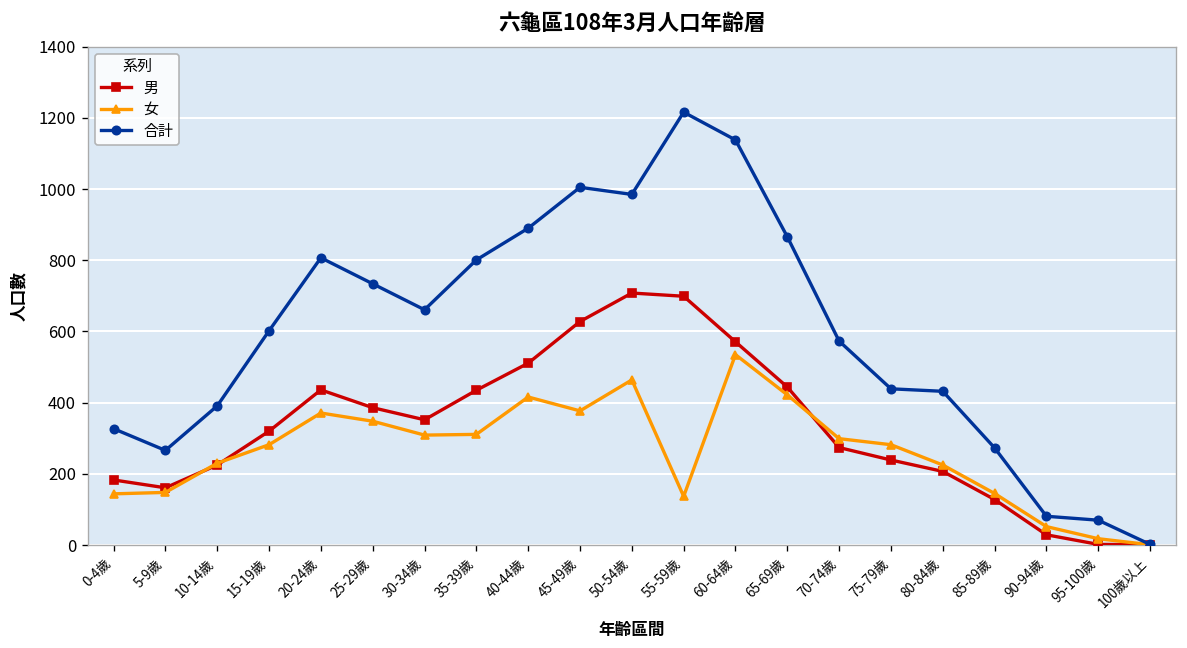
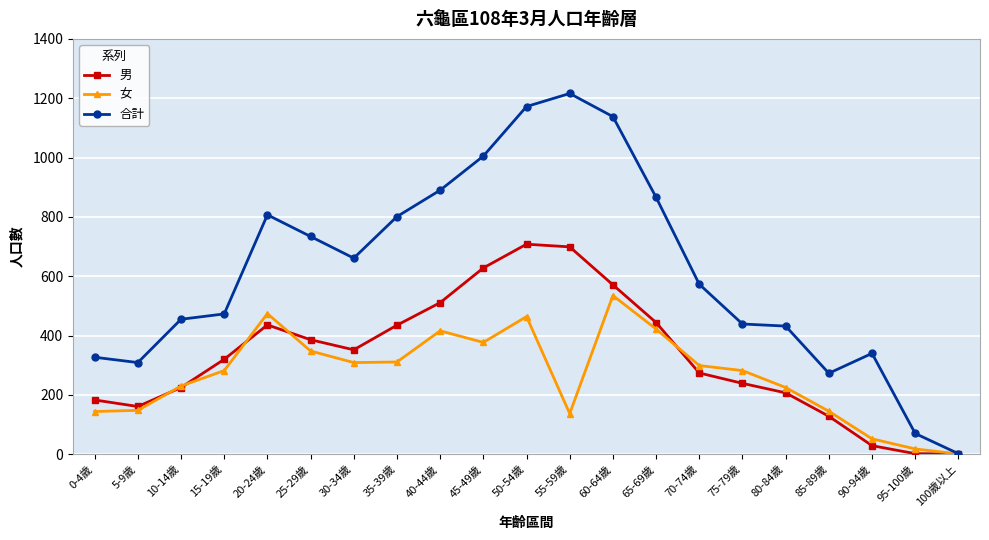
  {
    "男": {
      "0-4歲": 180,
      "5-9歲": 160,
      "15-19歲": 320,
      "20-24歲": 440,
      "25-29歲": 390,
      "30-34歲": 350,
      "35-39歲": 440,
      "40-44歲": 510,
      "45-49歲": 630,
      "50-54歲": 710,
      "55-59歲": 700,
      "60-64歲": 570,
      "65-69歲": 440,
      "70-74歲": 270,
      "75-79歲": 240,
      "80-84歲": 210,
      "85-89歲": 130,
      "90-94歲": 30,
      "95-100歲": 0
    },
    "女": {
      "0-4歲": 140,
      "5-9歲": 150,
      "15-19歲": 280,
-     "20-24歲": 370,
+     "20-24歲": 470,
      "25-29歲": 350,
      "30-34歲": 310,
      "35-39歲": 310,
      "40-44歲": 420,
      "45-49歲": 380,
      "50-54歲": 460,
      "55-59歲": 140,
      "60-64歲": 540,
      "65-69歲": 420,
      "70-74歲": 300,
      "75-79歲": 280,
      "80-84歲": 230,
      "85-89歲": 150,
      "90-94歲": 50,
      "95-100歲": 20
    },
    "合計": {
      "0-4歲": 330,
-     "5-9歲": 270,
-     "10-14歲": 390,
-     "15-19歲": 600,
+     "5-9歲": 310,
+     "10-14歲": 460,
+     "15-19歲": 470,
      "20-24歲": 810,
      "25-29歲": 730,
      "30-34歲": 660,
      "35-39歲": 800,
      "40-44歲": 890,
      "45-49歲": 1010,
-     "50-54歲": 990,
+     "50-54歲": 1170,
      "55-59歲": 1220,
      "60-64歲": 1140,
      "65-69歲": 870,
      "70-74歲": 570,
      "75-79歲": 440,
      "80-84歲": 430,
      "85-89歲": 270,
-     "90-94歲": 80,
+     "90-94歲": 340,
      "95-100歲": 70
    }
  }
